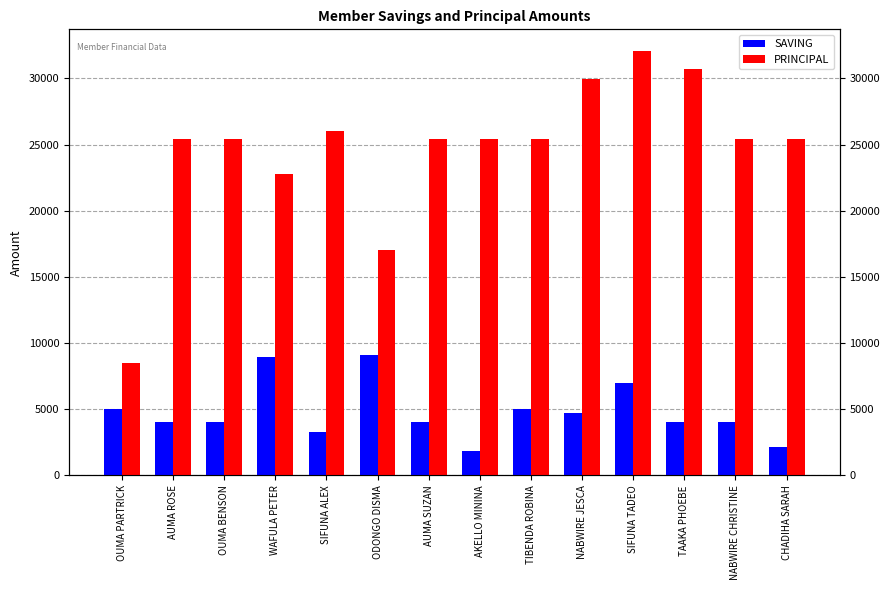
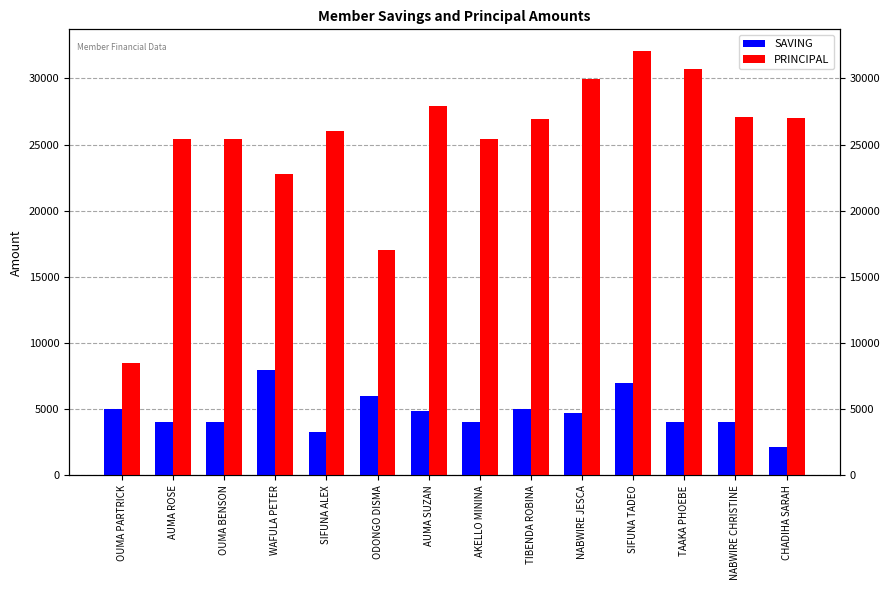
  {
    "SAVING": {
      "OUMA PARTRICK": 5000,
      "AUMA ROSE": 4000,
      "OUMA BENSON": 4000,
-     "WAFULA PETER": 8900,
+     "WAFULA PETER": 8000,
      "SIFUNA ALEX": 3300,
-     "ODONGO DISMA": 9100,
-     "AUMA SUZAN": 4000,
-     "AKELLO MININA": 1900,
+     "ODONGO DISMA": 6000,
+     "AUMA SUZAN": 4900,
+     "AKELLO MININA": 4000,
      "TIBENDA ROBINA": 5000,
      "NABWIRE JESCA": 4700,
      "SIFUNA TADEO": 7000,
      "TAAKA PHOEBE": 4000,
      "NABWIRE CHRISTINE": 4000,
      "CHADIHA SARAH": 2100
    },
    "PRINCIPAL": {
      "OUMA PARTRICK": 8500,
      "AUMA ROSE": 25400,
      "OUMA BENSON": 25400,
      "WAFULA PETER": 22800,
      "SIFUNA ALEX": 26000,
      "ODONGO DISMA": 17000,
-     "AUMA SUZAN": 25400,
+     "AUMA SUZAN": 27900,
      "AKELLO MININA": 25400,
-     "TIBENDA ROBINA": 25400,
+     "TIBENDA ROBINA": 26900,
      "NABWIRE JESCA": 30000,
      "SIFUNA TADEO": 32100,
      "TAAKA PHOEBE": 30700,
-     "NABWIRE CHRISTINE": 25400,
-     "CHADIHA SARAH": 25400
+     "NABWIRE CHRISTINE": 27100,
+     "CHADIHA SARAH": 27000
    }
  }
